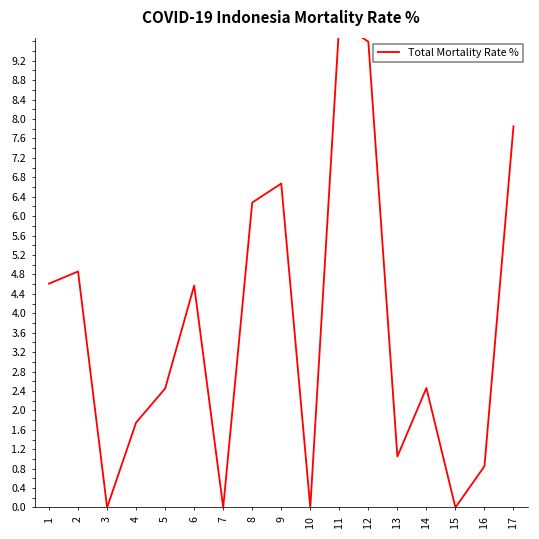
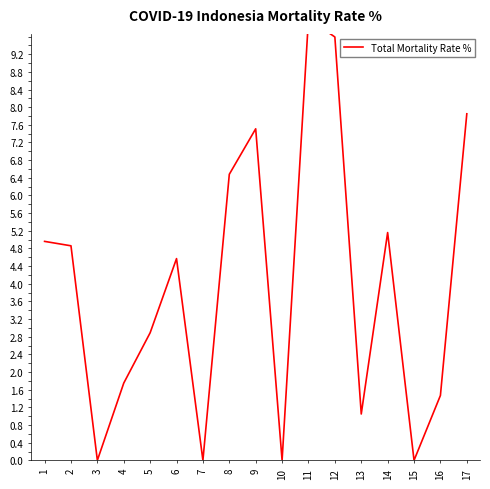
  {
-   "1": 4.6,
+   "1": 5.0,
    "2": 4.9,
    "3": 0.0,
    "4": 1.7,
-   "5": 2.4,
+   "5": 2.9,
    "6": 4.6,
    "7": 0.0,
-   "8": 6.3,
-   "9": 6.7,
+   "8": 6.5,
+   "9": 7.5,
    "10": 0.0,
    "12": 9.6,
    "13": 1.0,
-   "14": 2.5,
+   "14": 5.2,
    "15": 0.0,
-   "16": 0.9,
+   "16": 1.5,
    "17": 7.9
  }
